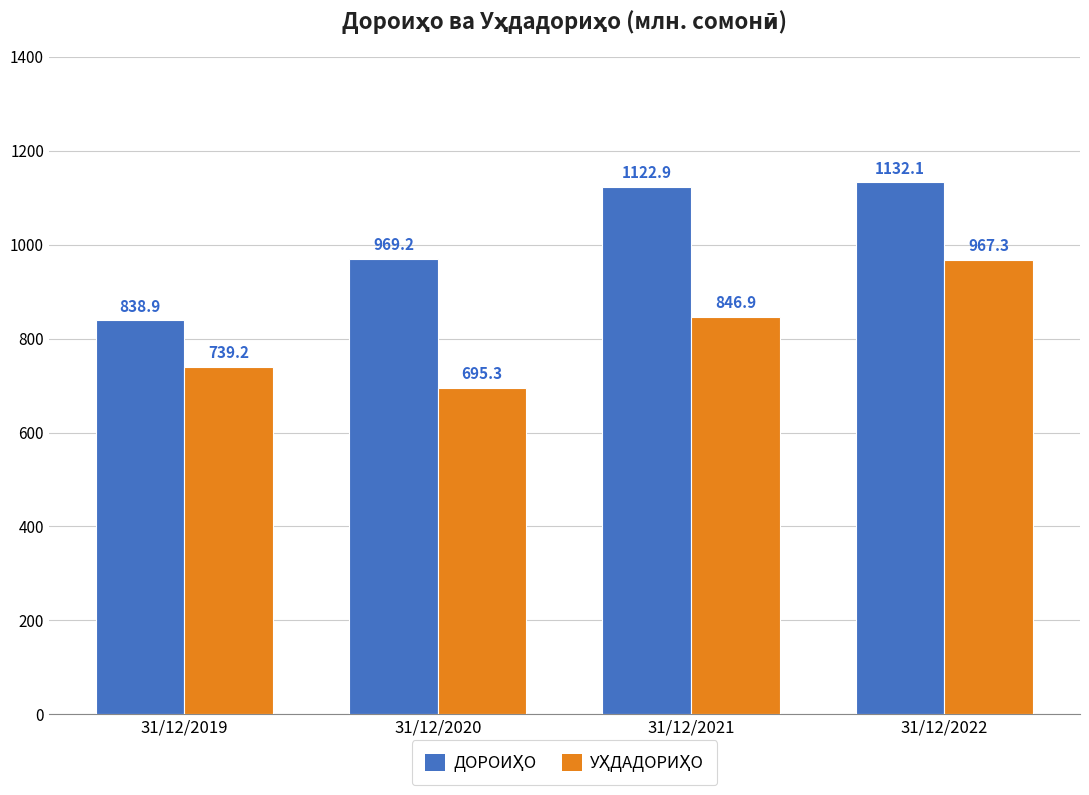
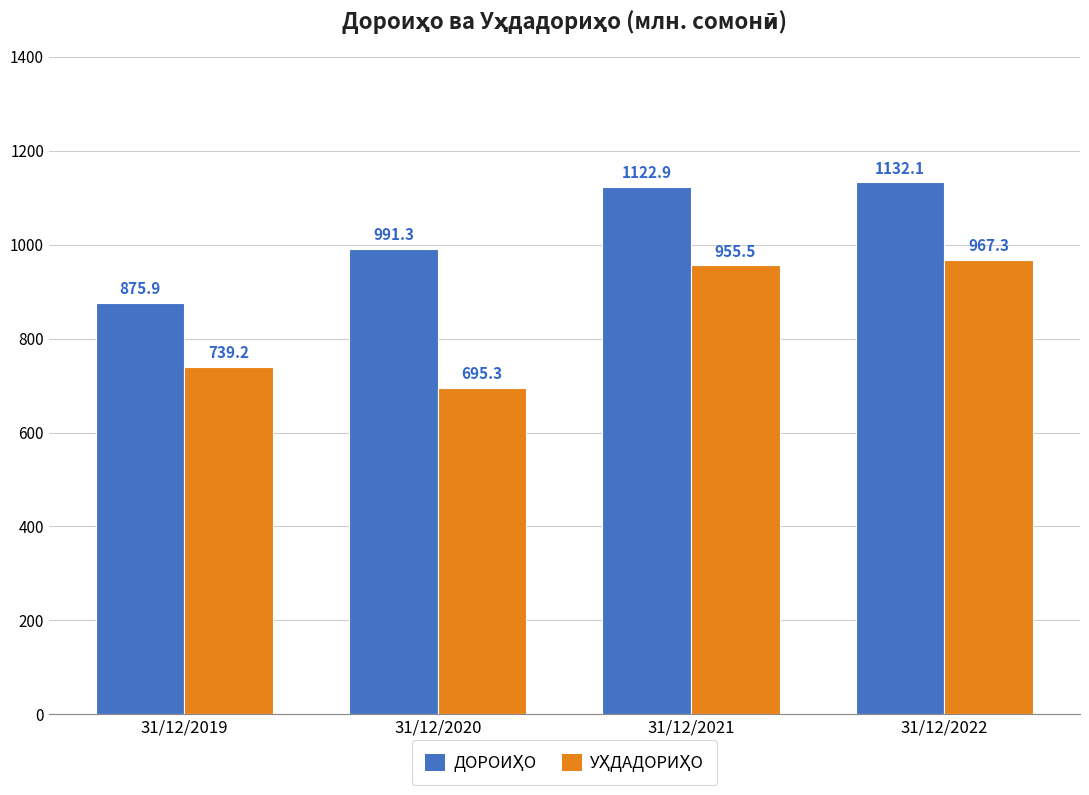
  {
    "ДОРОИҲО": {
-     "31/12/2019": 838.9,
-     "31/12/2020": 969.2,
+     "31/12/2019": 875.9,
+     "31/12/2020": 991.3,
      "31/12/2021": 1122.9,
      "31/12/2022": 1132.1
    },
    "УҲДАДОРИҲО": {
      "31/12/2019": 739.2,
      "31/12/2020": 695.3,
-     "31/12/2021": 846.9,
+     "31/12/2021": 955.5,
      "31/12/2022": 967.3
    }
  }
